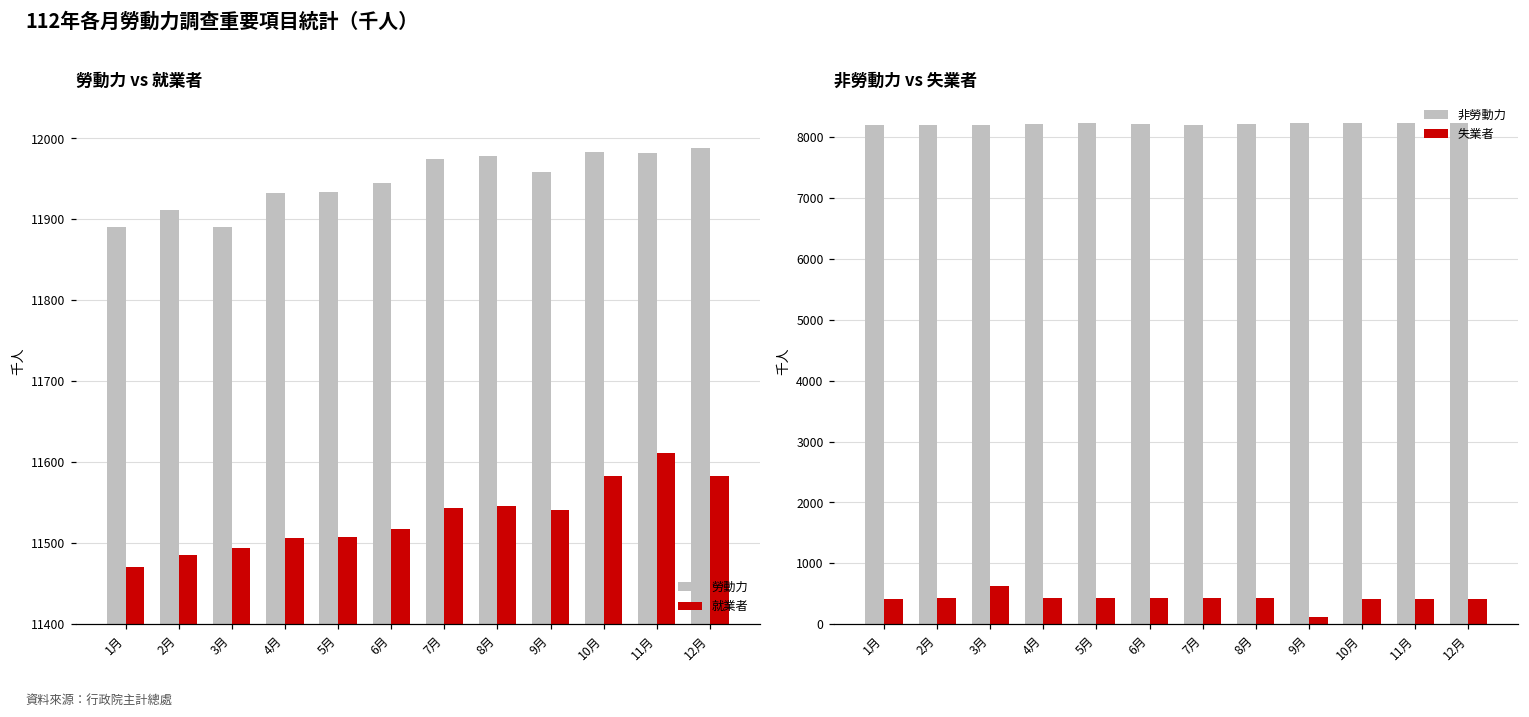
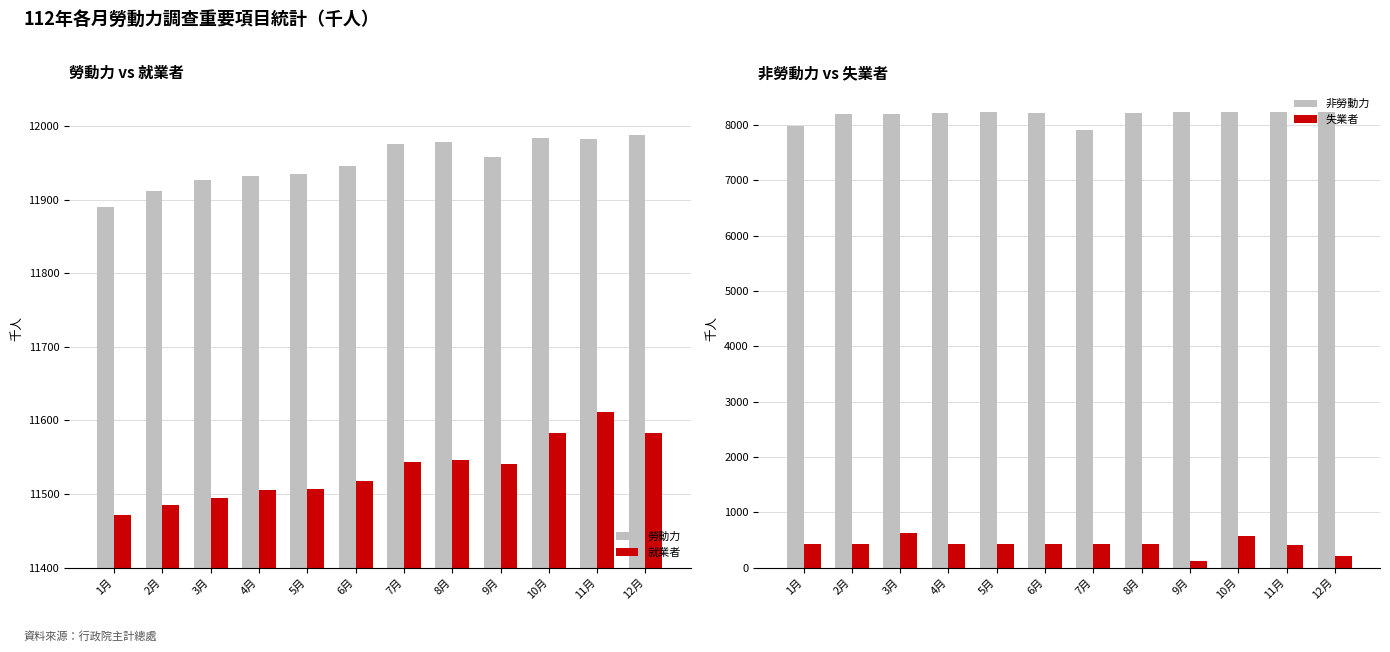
  {
    "勞動力 vs 就業者": {
      "勞動力": {
        "1月": 11890,
        "2月": 11910,
-       "3月": 11890,
+       "3月": 11930,
        "4月": 11930,
        "5月": 11930,
        "6月": 11950,
        "7月": 11980,
        "8月": 11980,
        "9月": 11960,
        "10月": 11980,
        "11月": 11980,
        "12月": 11990
      },
      "就業者": {
        "1月": 11470,
        "2月": 11490,
        "3月": 11490,
        "4月": 11510,
        "5月": 11510,
        "6月": 11520,
        "7月": 11540,
        "8月": 11550,
        "9月": 11540,
        "10月": 11580,
        "11月": 11610,
        "12月": 11580
      }
    },
    "非勞動力 vs 失業者": {
      "非勞動力": {
-       "1月": 8200,
+       "1月": 8000,
        "2月": 8200,
        "3月": 8200,
        "4月": 8200,
        "5月": 8200,
        "6月": 8200,
-       "7月": 8200,
+       "7月": 7900,
        "8月": 8200,
        "9月": 8200,
        "10月": 8200,
        "11月": 8200,
        "12月": 8200
      },
      "失業者": {
        "1月": 400,
        "2月": 400,
        "3月": 600,
        "4月": 400,
        "5月": 400,
        "6月": 400,
        "7月": 400,
        "8月": 400,
        "9月": 100,
-       "10月": 400,
+       "10月": 600,
        "11月": 400,
-       "12月": 400
+       "12月": 200
      }
    }
  }
